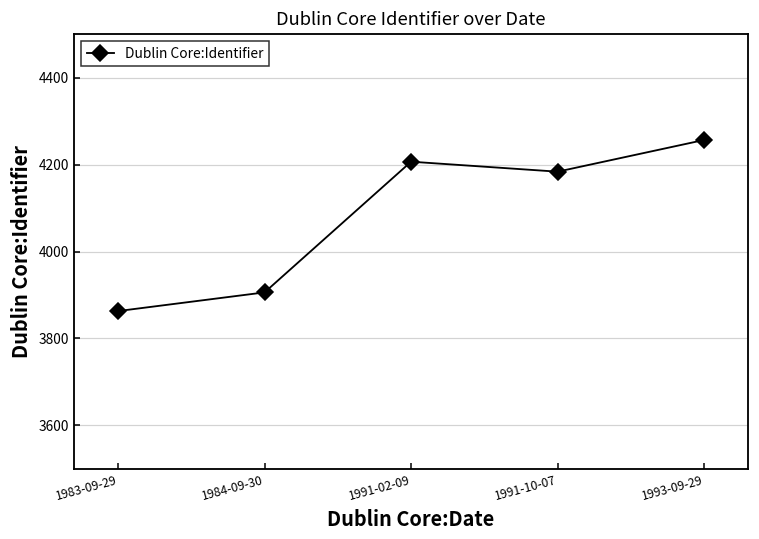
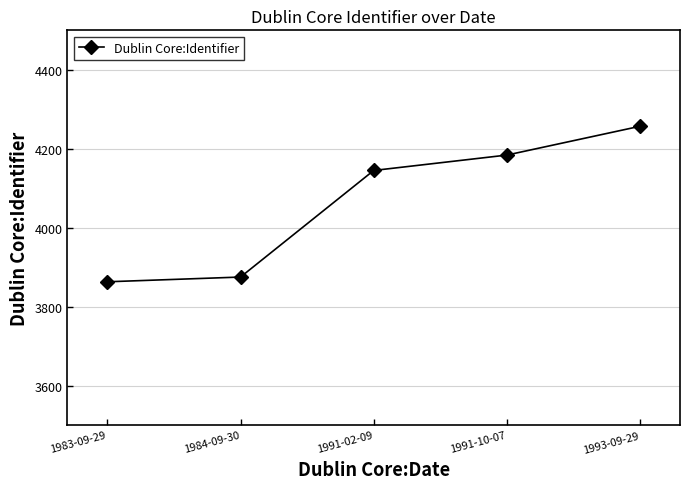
  {
    "1983-09-29": 3860,
-   "1984-09-30": 3910,
-   "1991-02-09": 4210,
+   "1984-09-30": 3880,
+   "1991-02-09": 4150,
    "1991-10-07": 4180,
    "1993-09-29": 4260
  }
